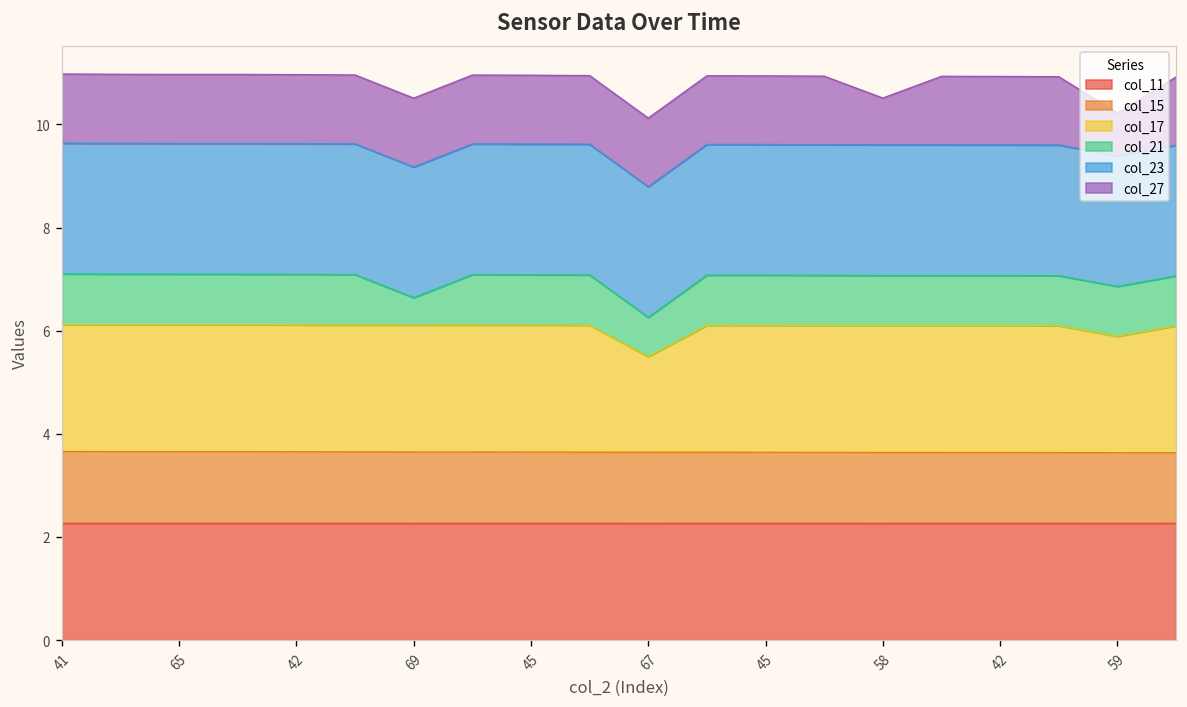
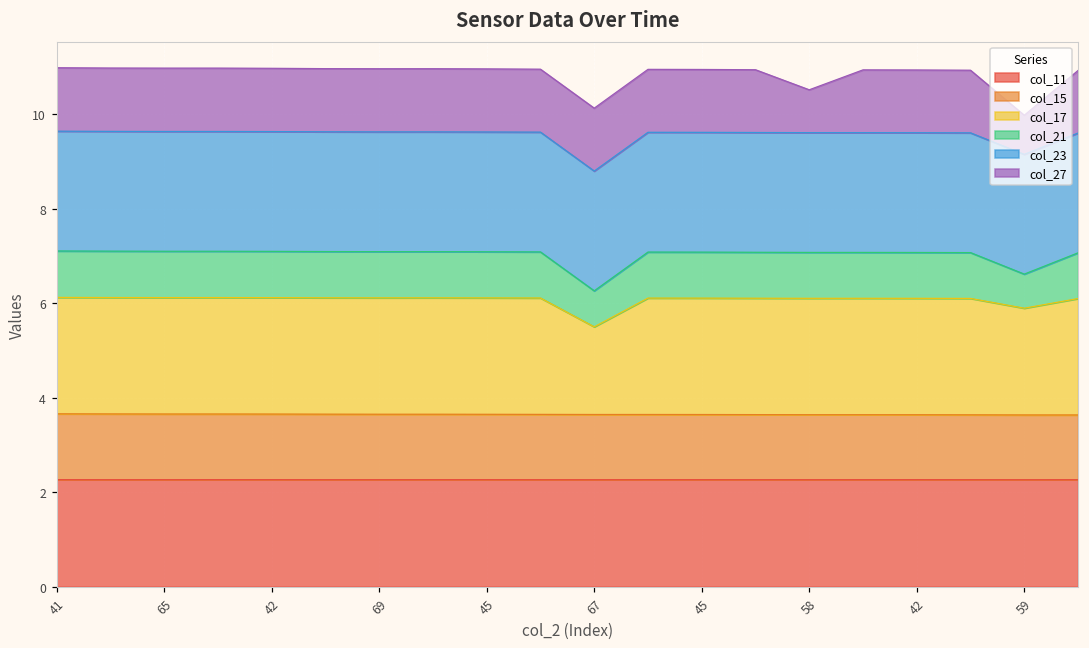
  {
    "col_17": {
      "41": 2.5,
      "65": 2.5,
      "69": 2.5,
      "67": 1.9,
      "58": 2.5,
      "59": 2.3
    },
    "col_21": {
      "41": 1.0,
      "65": 1.0,
-     "69": 0.5,
+     "69": 1.0,
      "67": 0.8,
      "58": 1.0,
-     "59": 1.0
+     "59": 0.7
    },
    "col_23": {
      "41": 2.5,
      "65": 2.5,
      "69": 2.5,
      "67": 2.5,
      "58": 2.5
    },
    "col_27": {
      "41": 1.3,
      "65": 1.3,
      "69": 1.3,
      "67": 1.3,
      "58": 0.9
    }
  }
